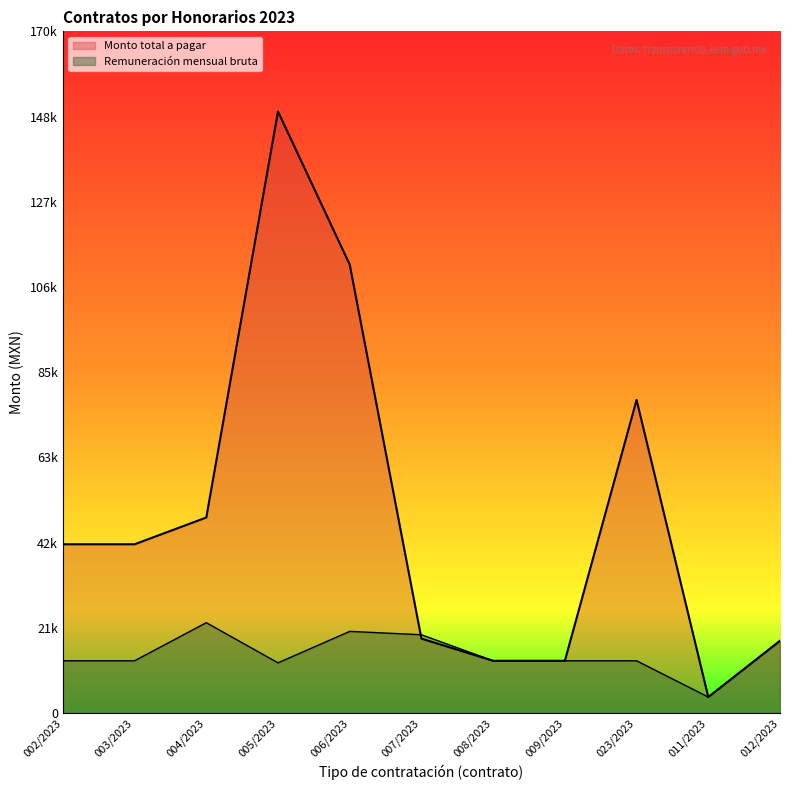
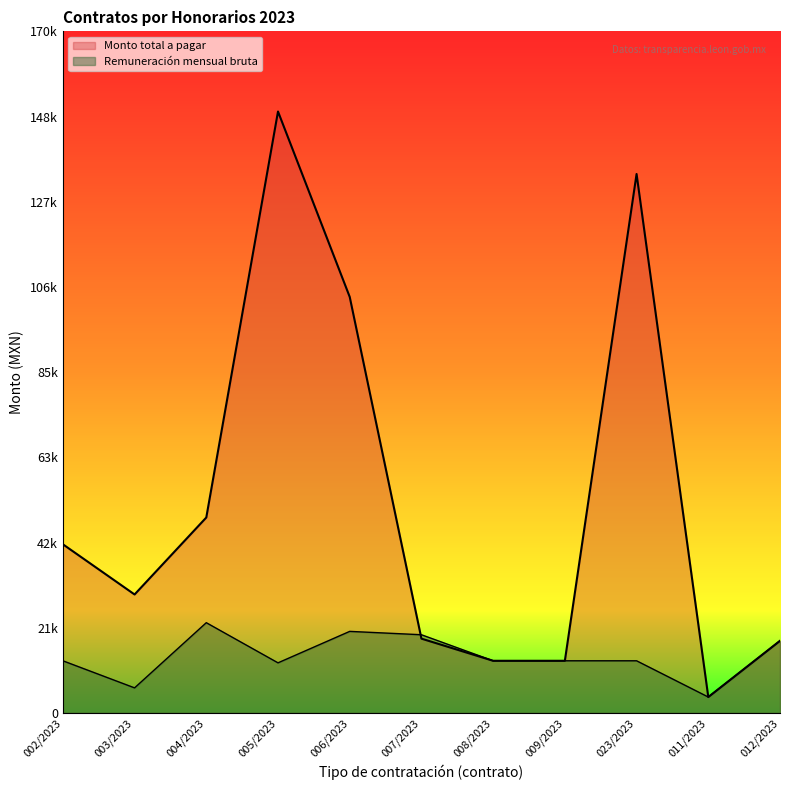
  {
    "Monto total a pagar": {
      "002/2023": 42000,
-     "003/2023": 42000,
+     "003/2023": 30000,
      "004/2023": 49000,
      "005/2023": 150000,
-     "006/2023": 112000,
+     "006/2023": 104000,
      "007/2023": 19000,
-     "023/2023": 78000
+     "023/2023": 134000
    },
    "Remuneración mensual bruta": {
      "002/2023": 13000,
-     "003/2023": 13000,
+     "003/2023": 6000,
      "004/2023": 23000,
      "005/2023": 13000,
      "006/2023": 20000,
      "007/2023": 20000,
      "023/2023": 13000
    }
  }
